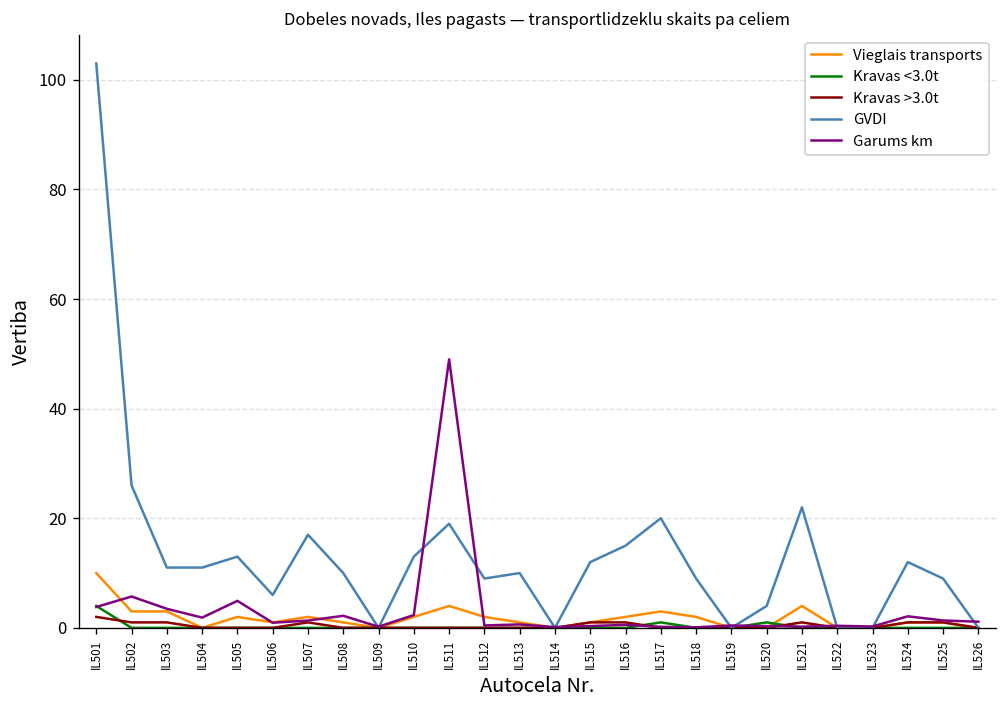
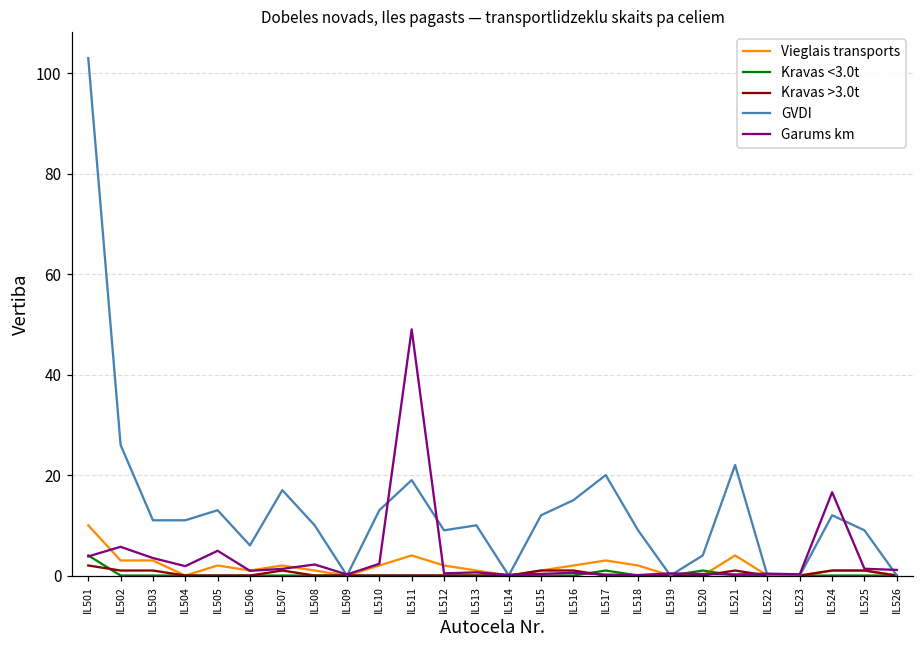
  {
    "Vieglais transports": {
      "IL501": 10,
      "IL502": 3,
      "IL505": 2,
      "IL507": 2,
      "IL508": 1,
      "IL511": 4,
      "IL512": 2,
      "IL516": 2,
      "IL517": 3,
      "IL518": 2,
      "IL521": 4
    },
    "Kravas <3.0t": {
      "IL502": 0,
      "IL503": 0,
      "IL507": 0,
      "IL517": 1,
      "IL520": 1,
      "IL524": 0,
      "IL525": 0
    },
    "Kravas >3.0t": {
      "IL501": 2,
      "IL502": 1,
      "IL503": 1,
      "IL521": 1
    },
    "GVDI": {
      "IL501": 103,
      "IL502": 26,
      "IL503": 11,
      "IL504": 11,
      "IL505": 13,
      "IL506": 6,
      "IL507": 17,
      "IL508": 10,
      "IL510": 13,
      "IL511": 19,
      "IL512": 9,
      "IL513": 10,
      "IL515": 12,
      "IL516": 15,
      "IL517": 20,
      "IL518": 9,
      "IL520": 4,
      "IL521": 22,
      "IL524": 12,
      "IL525": 9
    },
    "Garums km": {
      "IL502": 6,
      "IL504": 2,
      "IL505": 5,
      "IL508": 2,
      "IL511": 49,
-     "IL524": 2,
+     "IL524": 17,
      "IL526": 1
    }
  }
